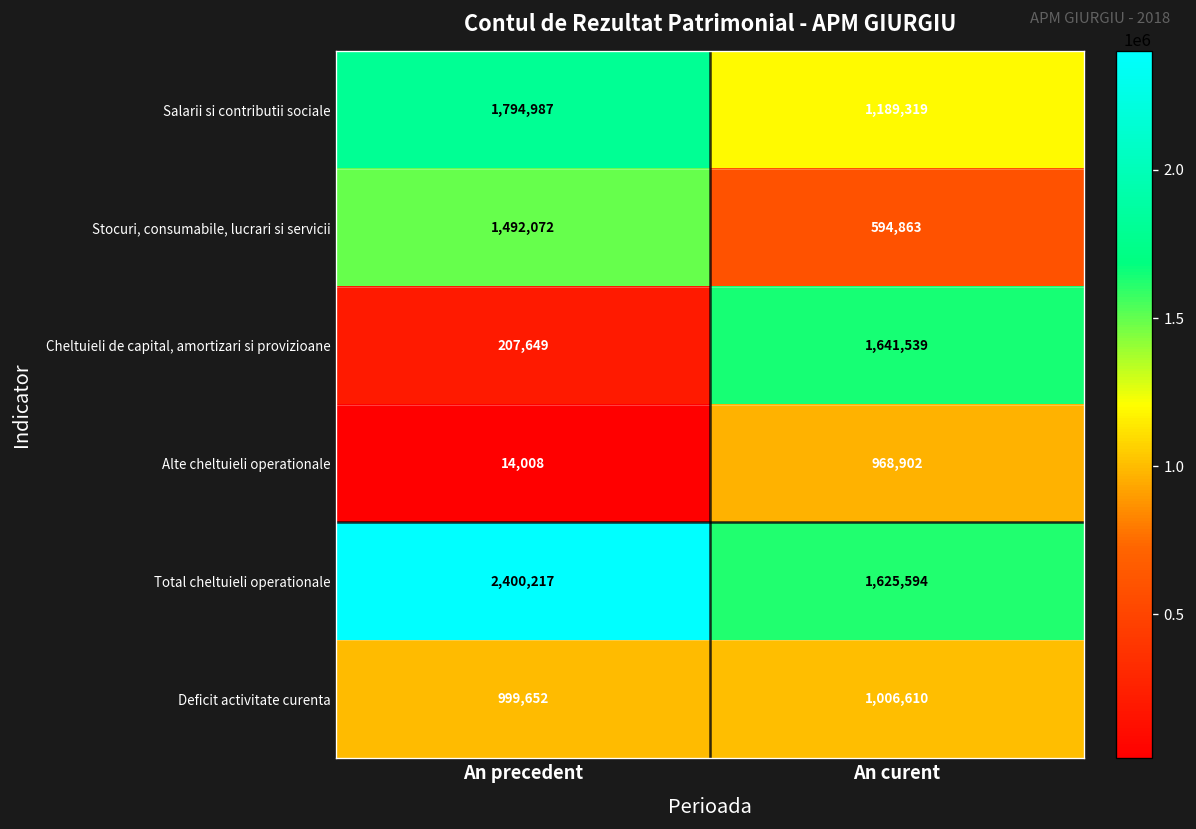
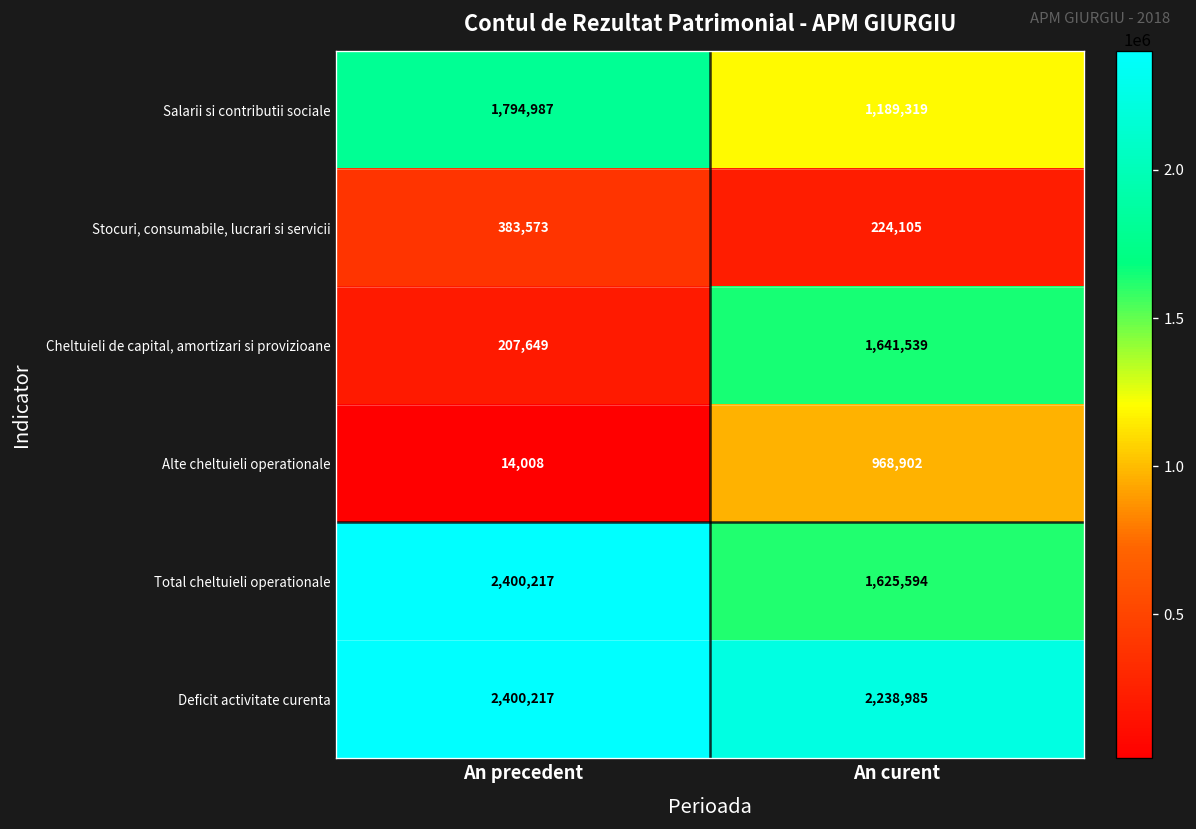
  {
    "Salarii si contributii sociale": {
      "An precedent": "1,794,987",
      "An curent": "1,189,319"
    },
    "Stocuri, consumabile, lucrari si servicii": {
-     "An precedent": "1,492,072",
-     "An curent": "594,863"
+     "An precedent": "383,573",
+     "An curent": "224,105"
    },
    "Cheltuieli de capital, amortizari si provizioane": {
      "An precedent": "207,649",
      "An curent": "1,641,539"
    },
    "Alte cheltuieli operationale": {
      "An precedent": "14,008",
      "An curent": "968,902"
    },
    "Total cheltuieli operationale": {
      "An precedent": "2,400,217",
      "An curent": "1,625,594"
    },
    "Deficit activitate curenta": {
-     "An precedent": "999,652",
-     "An curent": "1,006,610"
+     "An precedent": "2,400,217",
+     "An curent": "2,238,985"
    }
  }
